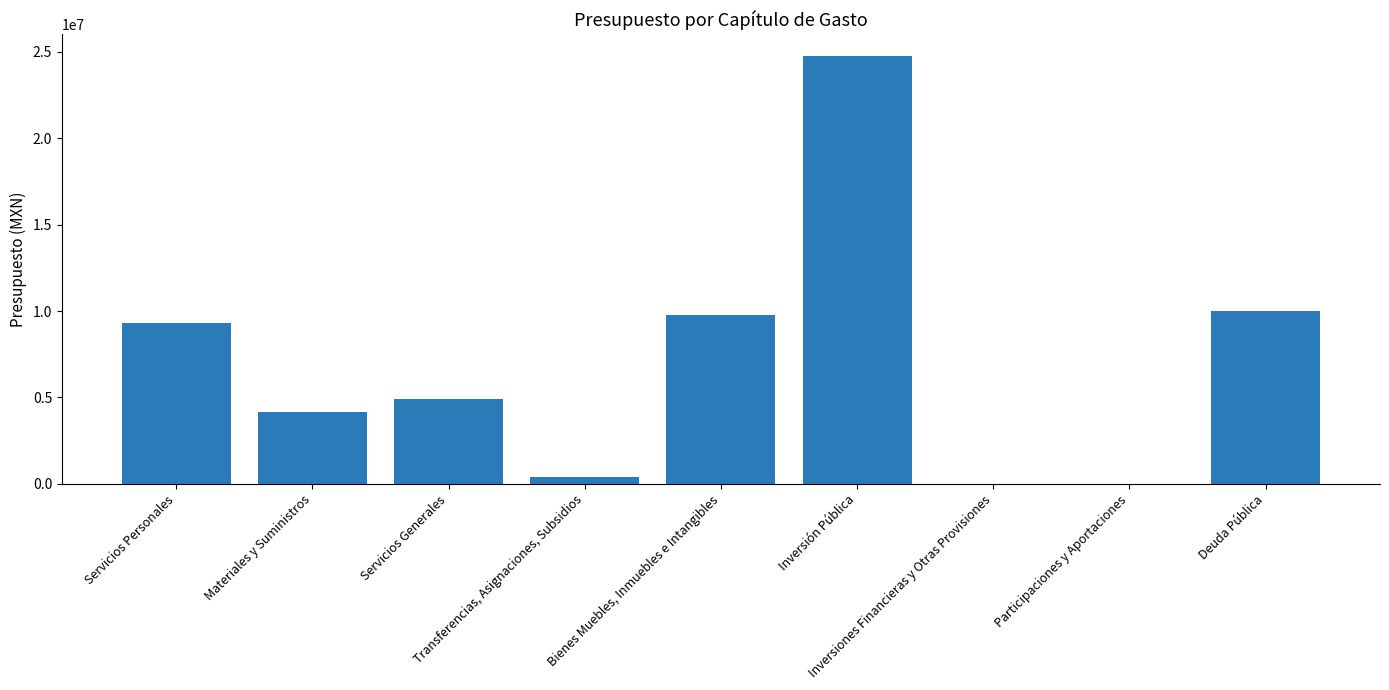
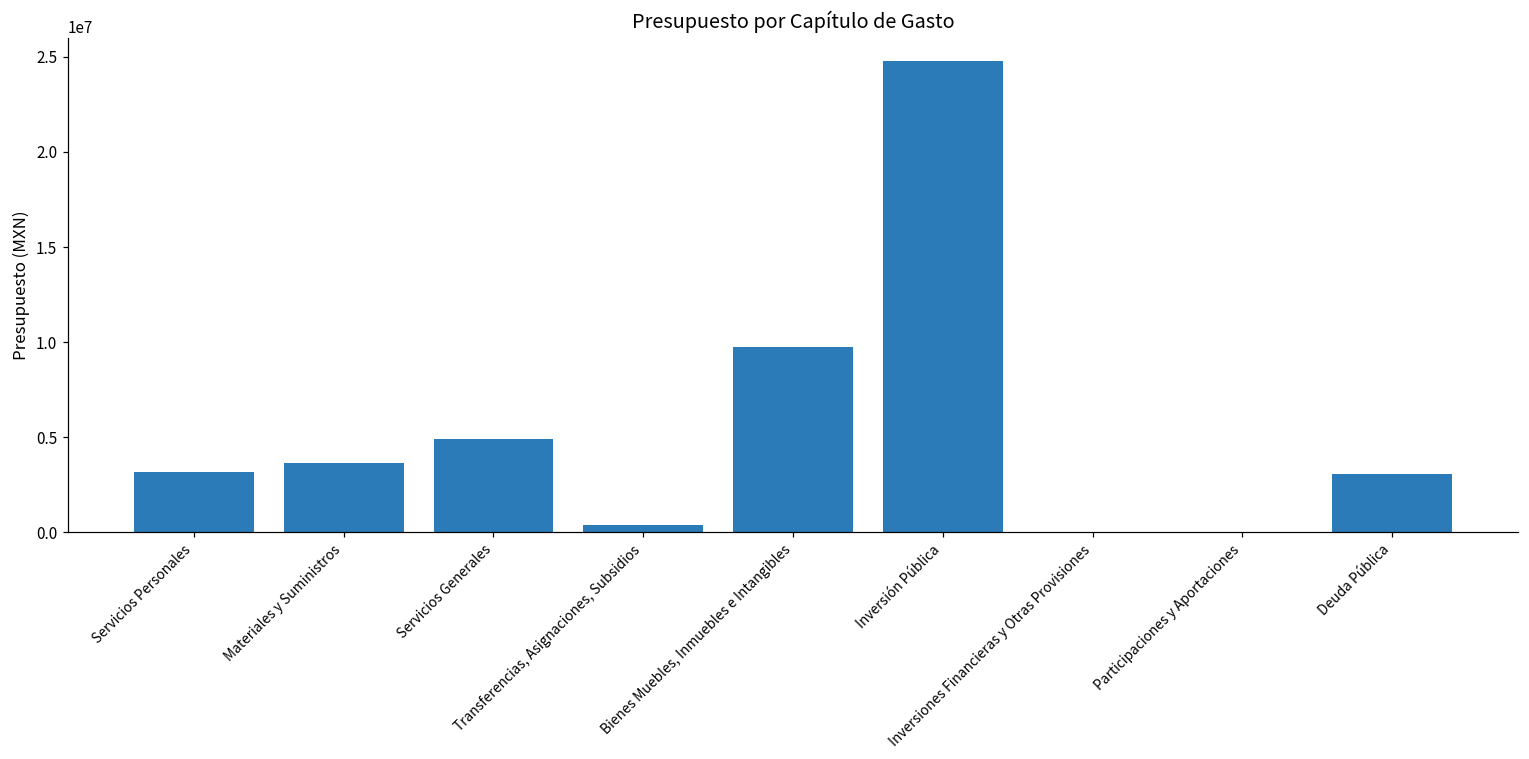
  {
-   "Servicios Personales": 9300000,
-   "Materiales y Suministros": 4100000,
+   "Servicios Personales": 3200000,
+   "Materiales y Suministros": 3600000,
    "Servicios Generales": 4900000,
    "Transferencias, Asignaciones, Subsidios": 400000,
    "Bienes Muebles, Inmuebles e Intangibles": 9700000,
    "Inversión Pública": 24800000,
    "Inversiones Financieras y Otras Provisiones": 0,
    "Participaciones y Aportaciones": 0,
-   "Deuda Pública": 10000000
+   "Deuda Pública": 3000000
  }
